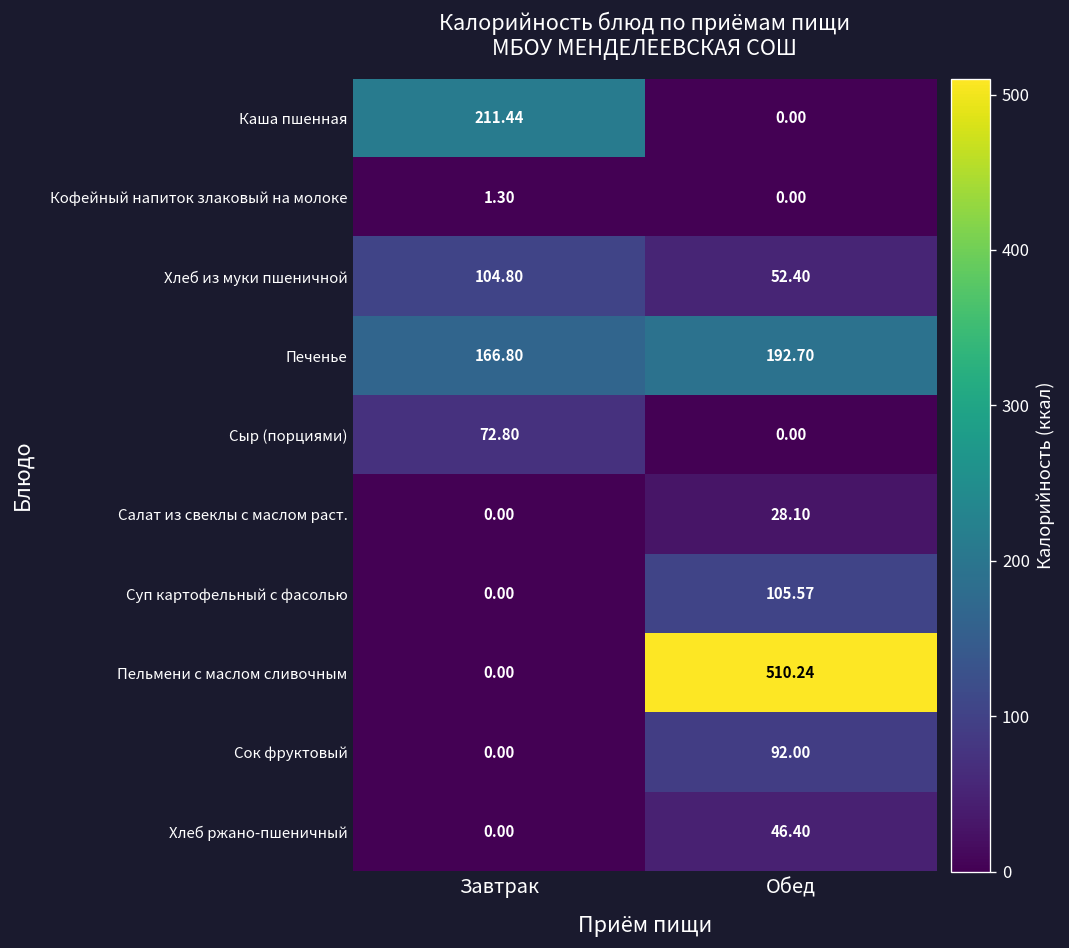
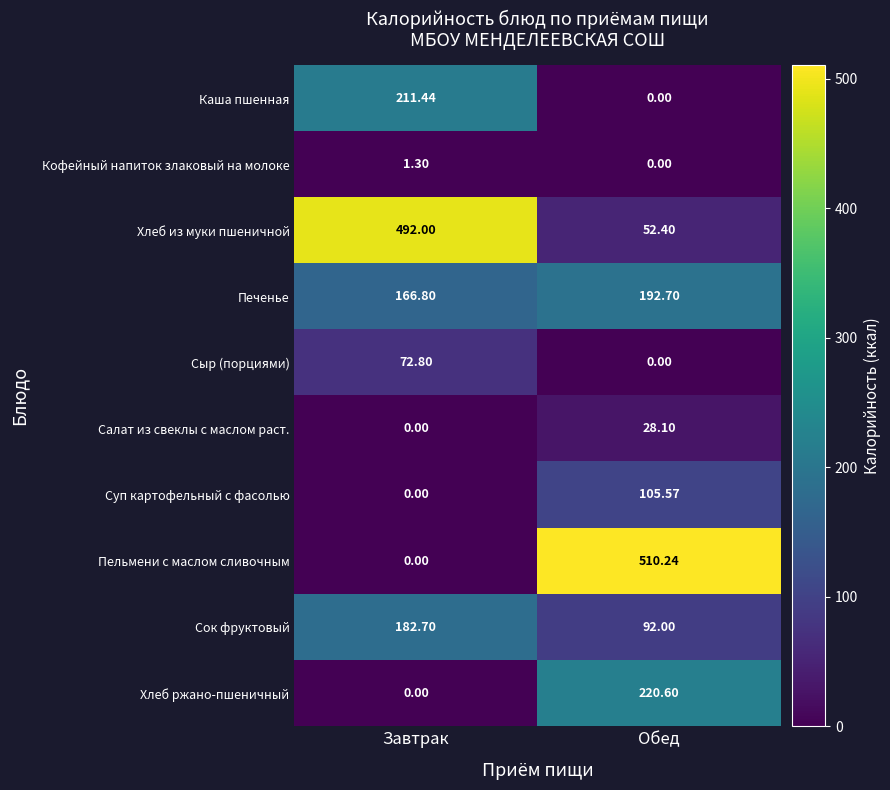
  {
    "Каша пшенная": {
      "Завтрак": 211.44,
      "Обед": 0.00
    },
    "Кофейный напиток злаковый на молоке": {
      "Завтрак": 1.30,
      "Обед": 0.00
    },
    "Хлеб из муки пшеничной": {
-     "Завтрак": 104.80,
+     "Завтрак": 492.00,
      "Обед": 52.40
    },
    "Печенье": {
      "Завтрак": 166.80,
      "Обед": 192.70
    },
    "Сыр (порциями)": {
      "Завтрак": 72.80,
      "Обед": 0.00
    },
    "Салат из свеклы с маслом раст.": {
      "Завтрак": 0.00,
      "Обед": 28.10
    },
    "Суп картофельный с фасолью": {
      "Завтрак": 0.00,
      "Обед": 105.57
    },
    "Пельмени с маслом сливочным": {
      "Завтрак": 0.00,
      "Обед": 510.24
    },
    "Сок фруктовый": {
-     "Завтрак": 0.00,
+     "Завтрак": 182.70,
      "Обед": 92.00
    },
    "Хлеб ржано-пшеничный": {
      "Завтрак": 0.00,
-     "Обед": 46.40
+     "Обед": 220.60
    }
  }
